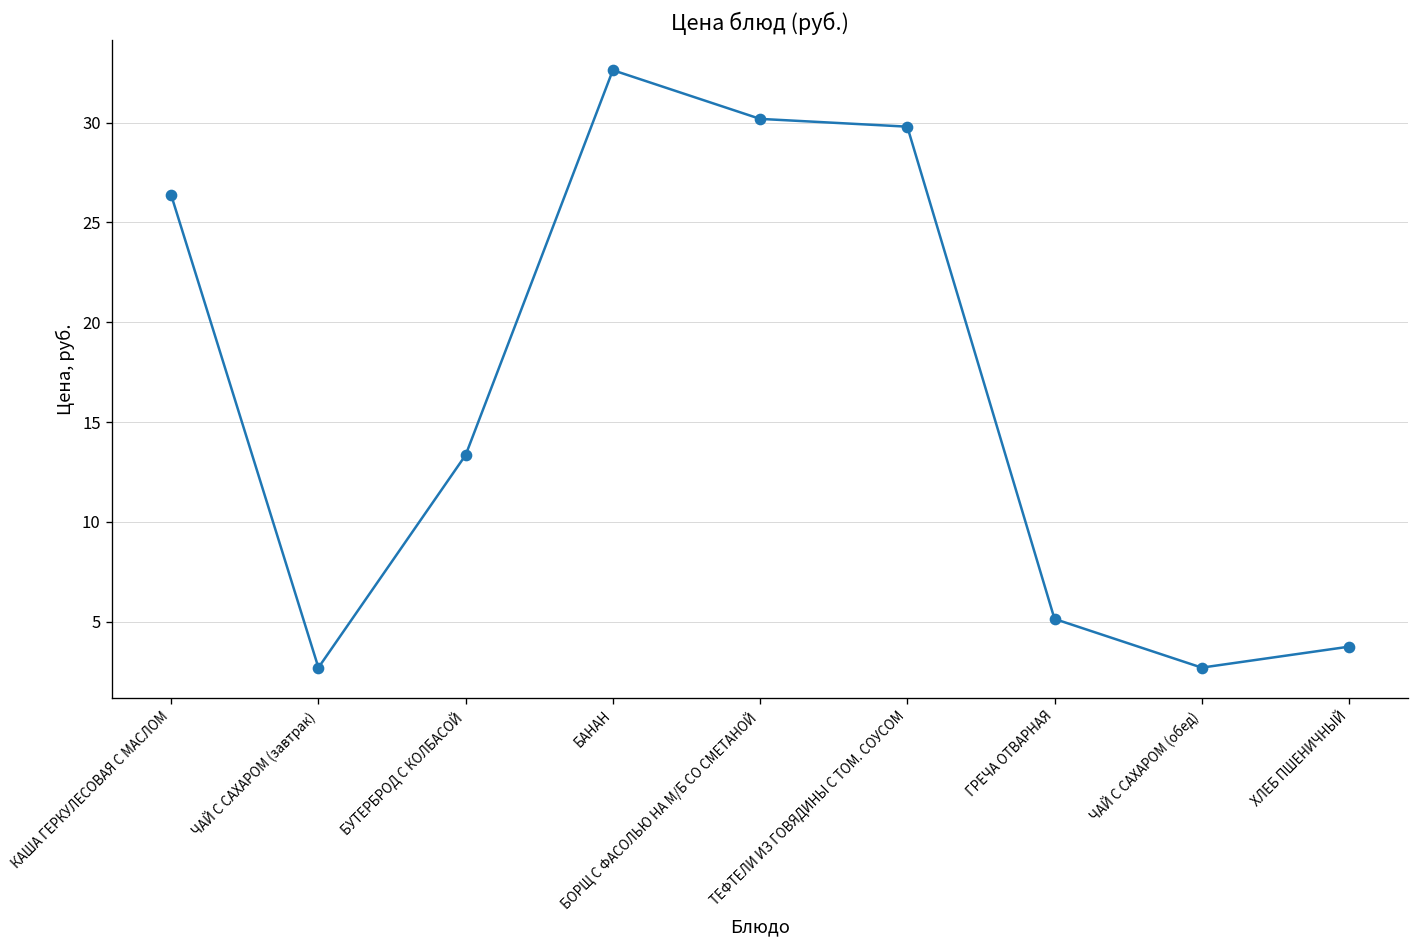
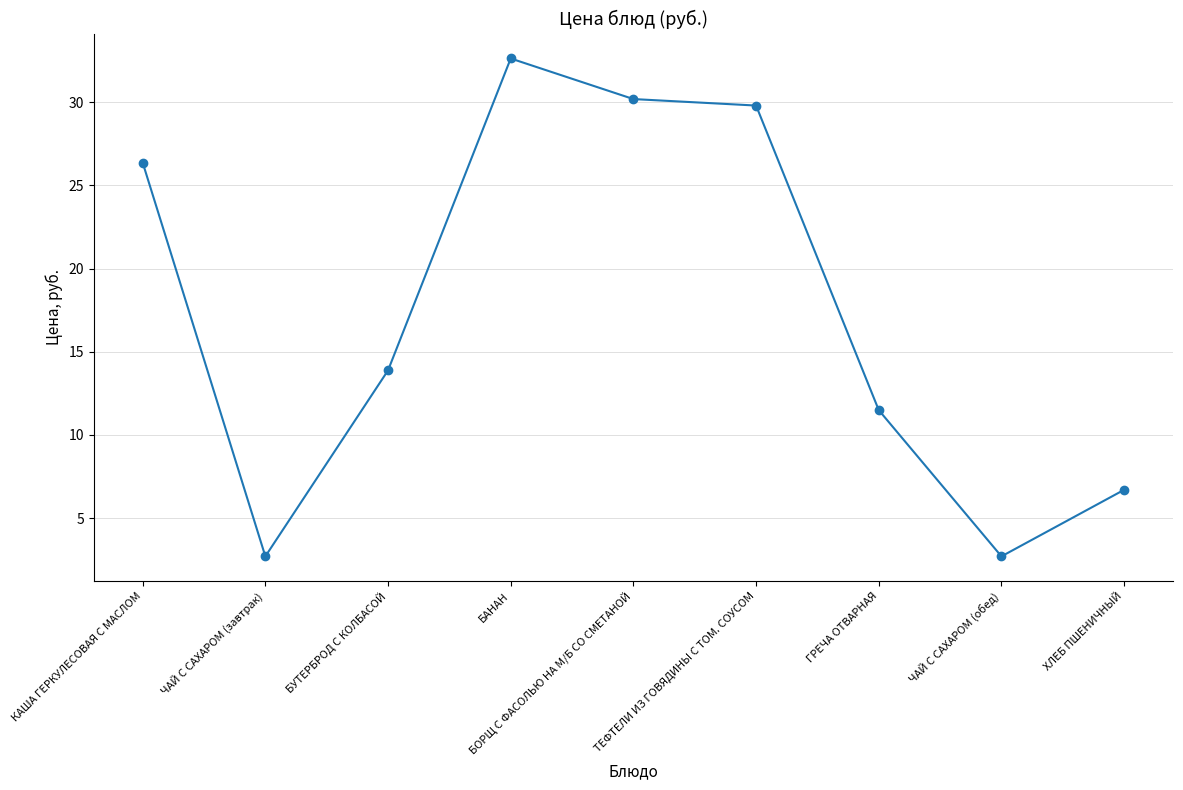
  {
    "КАША ГЕРКУЛЕСОВАЯ С МАСЛОМ": 26.4,
    "ЧАЙ С САХАРОМ (завтрак)": 2.7,
-   "БУТЕРБРОД С КОЛБАСОЙ": 13.4,
+   "БУТЕРБРОД С КОЛБАСОЙ": 13.9,
    "БАНАН": 32.6,
    "БОРЩ С ФАСОЛЬЮ НА М/Б СО СМЕТАНОЙ": 30.2,
    "ТЕФТЕЛИ ИЗ ГОВЯДИНЫ С ТОМ. СОУСОМ": 29.8,
-   "ГРЕЧА ОТВАРНАЯ": 5.1,
+   "ГРЕЧА ОТВАРНАЯ": 11.5,
    "ЧАЙ С САХАРОМ (обед)": 2.7,
-   "ХЛЕБ ПШЕНИЧНЫЙ": 3.8
+   "ХЛЕБ ПШЕНИЧНЫЙ": 6.7
  }
